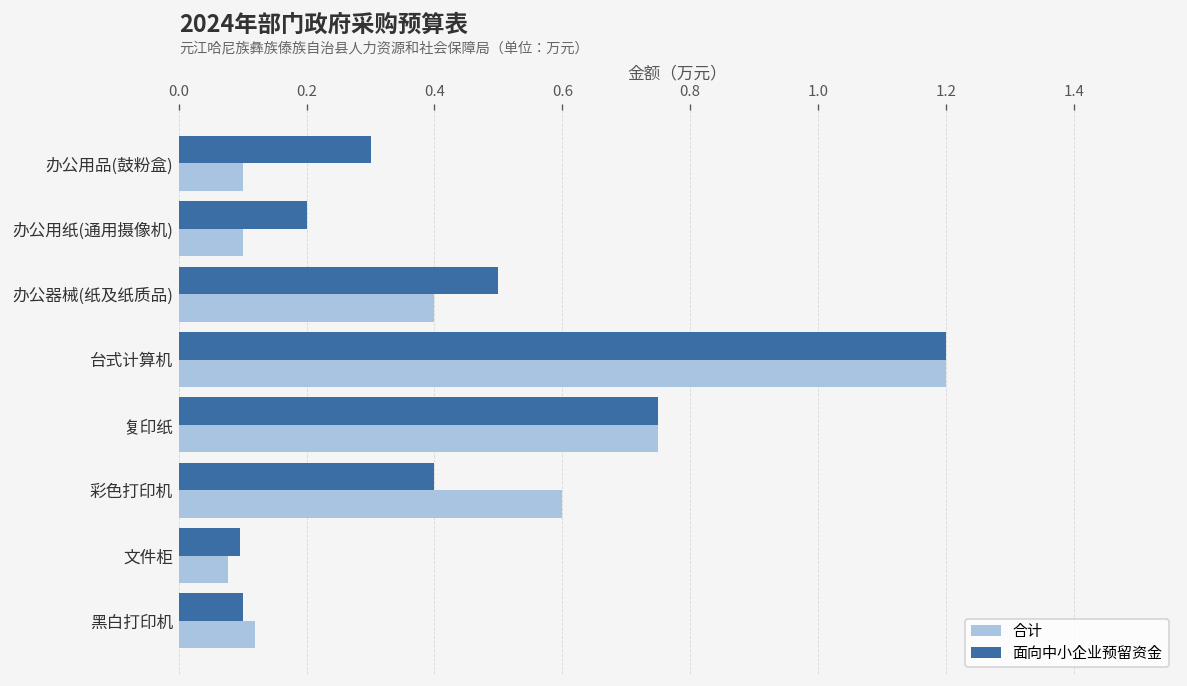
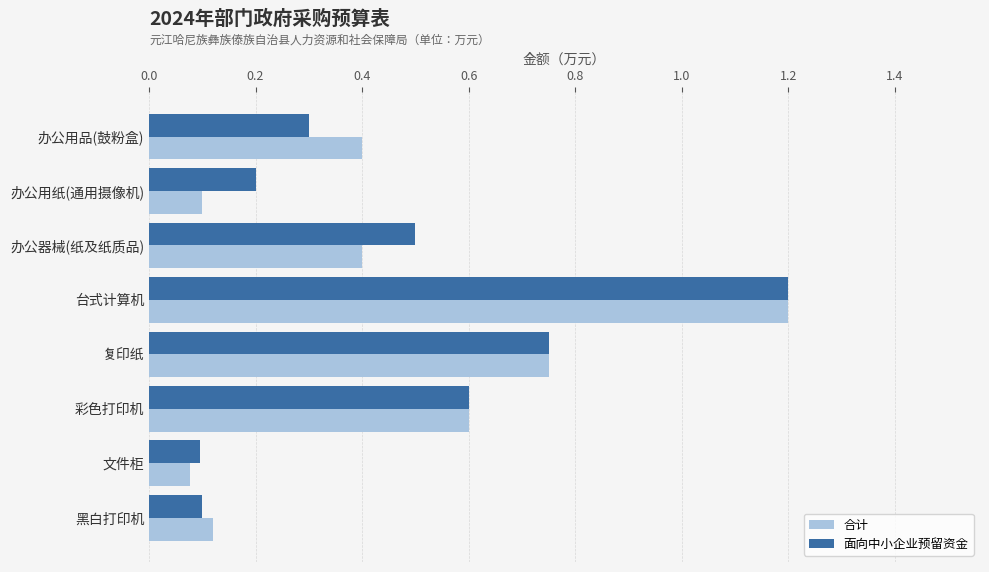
  {
    "合计": {
-     "办公用品(鼓粉盒)": 0.1,
+     "办公用品(鼓粉盒)": 0.4,
      "办公用纸(通用摄像机)": 0.1,
      "办公器械(纸及纸质品)": 0.4,
      "台式计算机": 1.2,
      "复印纸": 0.75,
      "彩色打印机": 0.6,
      "文件柜": 0.08,
      "黑白打印机": 0.12
    },
    "面向中小企业预留资金": {
      "办公用品(鼓粉盒)": 0.3,
      "办公用纸(通用摄像机)": 0.2,
      "办公器械(纸及纸质品)": 0.5,
      "台式计算机": 1.2,
      "复印纸": 0.75,
-     "彩色打印机": 0.4,
+     "彩色打印机": 0.6,
      "文件柜": 0.10,
      "黑白打印机": 0.1
    }
  }
